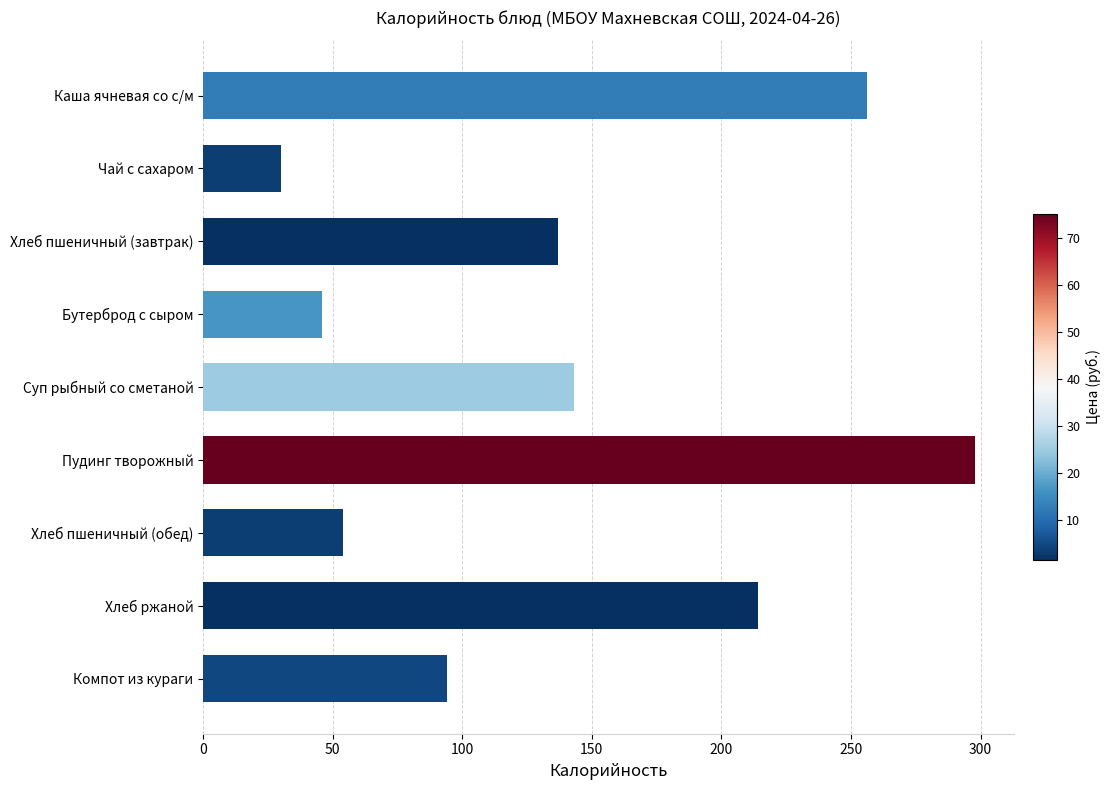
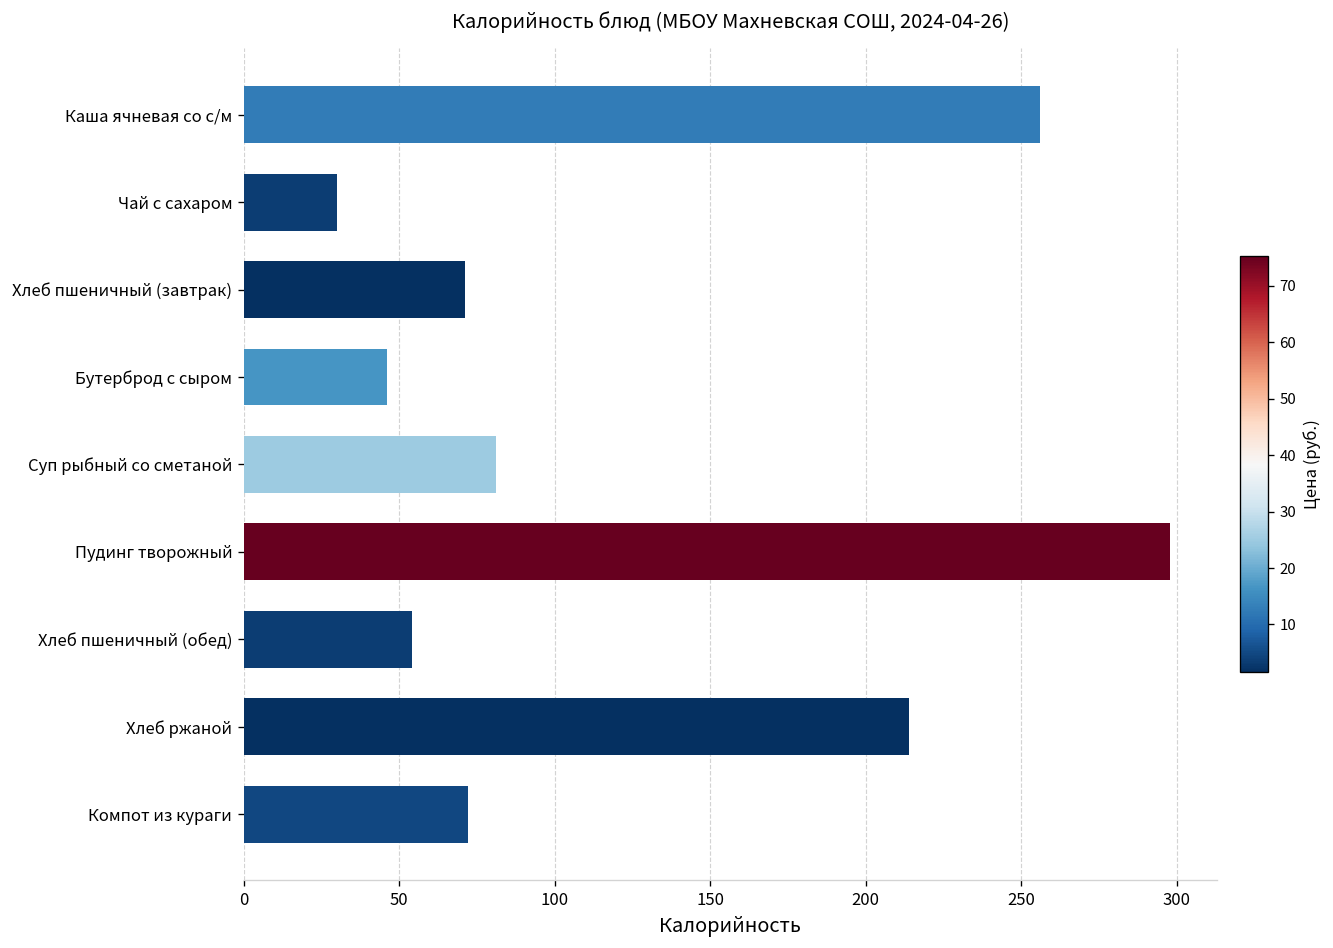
  {
    "Каша ячневая со с/м": 256,
    "Чай с сахаром": 30,
-   "Хлеб пшеничный (завтрак)": 137,
+   "Хлеб пшеничный (завтрак)": 71,
    "Бутерброд с сыром": 46,
-   "Суп рыбный со сметаной": 143,
+   "Суп рыбный со сметаной": 81,
    "Пудинг творожный": 298,
    "Хлеб пшеничный (обед)": 54,
    "Хлеб ржаной": 214,
-   "Компот из кураги": 94
+   "Компот из кураги": 72
  }
